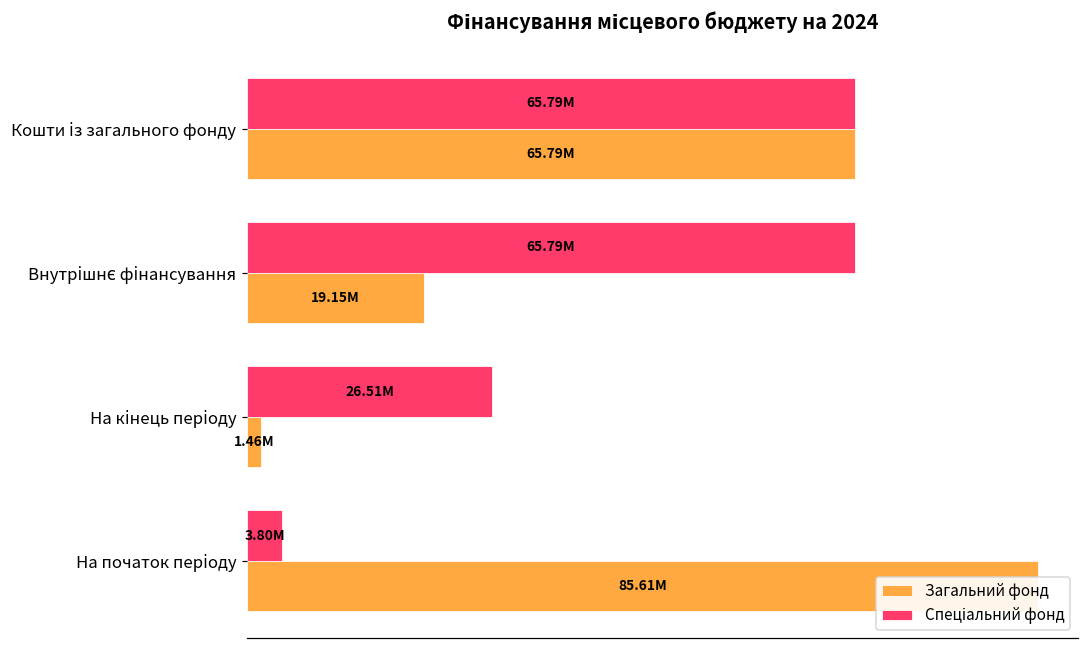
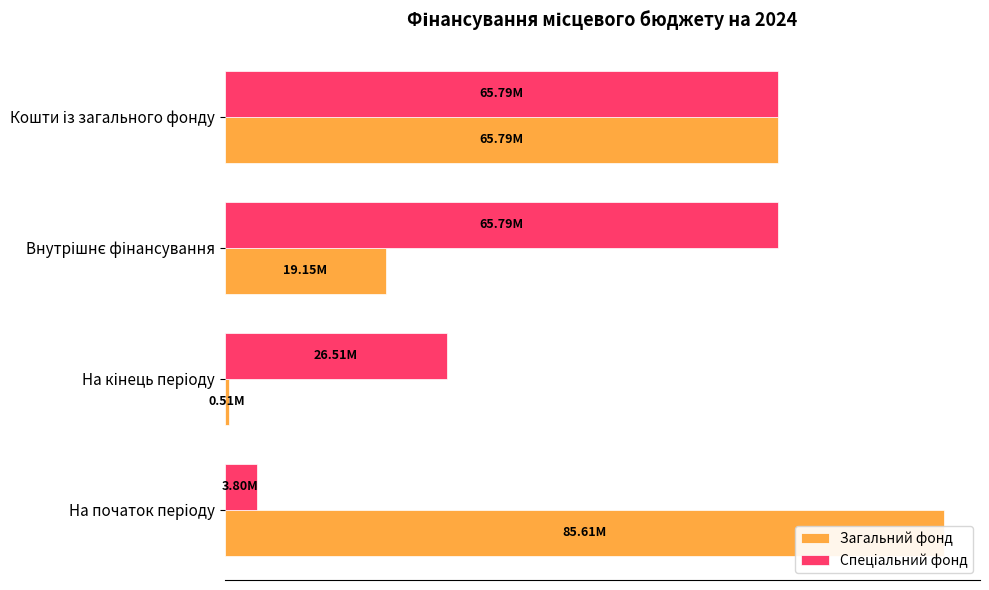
  {
    "Загальний фонд": {
      "Кошти із загального фонду": "65.79M",
      "Внутрішнє фінансування": "19.15M",
-     "На кінець періоду": "1.46M"
+     "На кінець періоду": "0.51M"
    },
    "Спеціальний фонд": {
      "Кошти із загального фонду": "65.79M",
      "Внутрішнє фінансування": "65.79M",
      "На кінець періоду": "26.51M",
      "На початок періоду": "3.80M"
    }
  }
